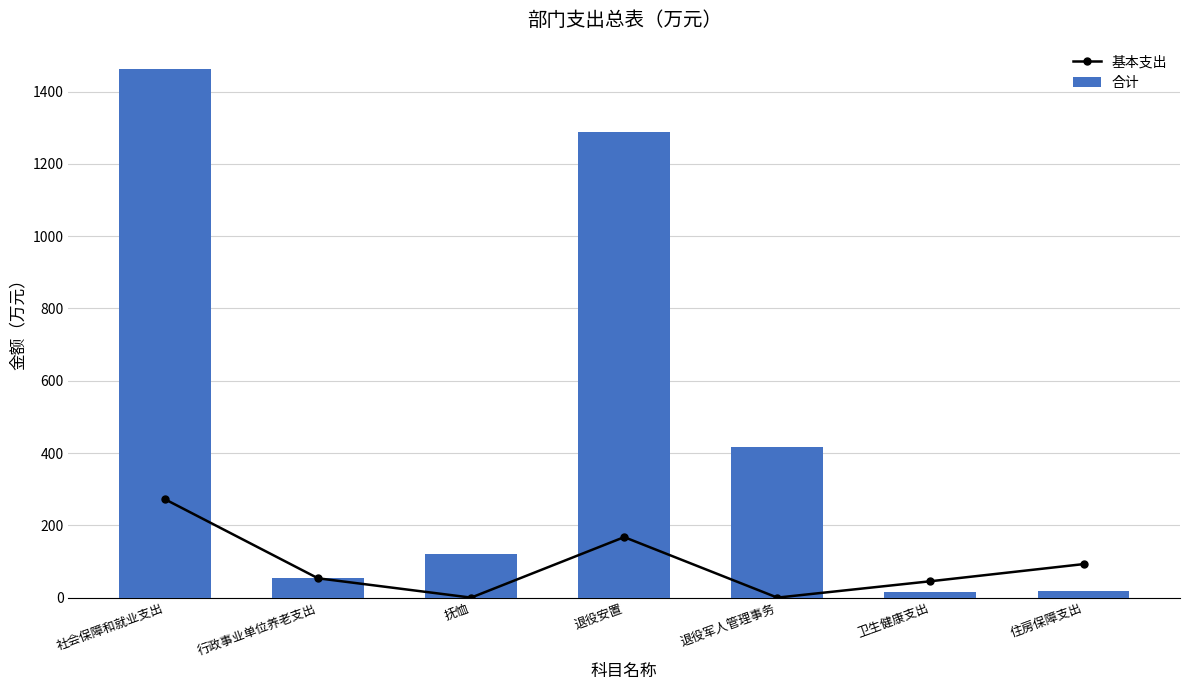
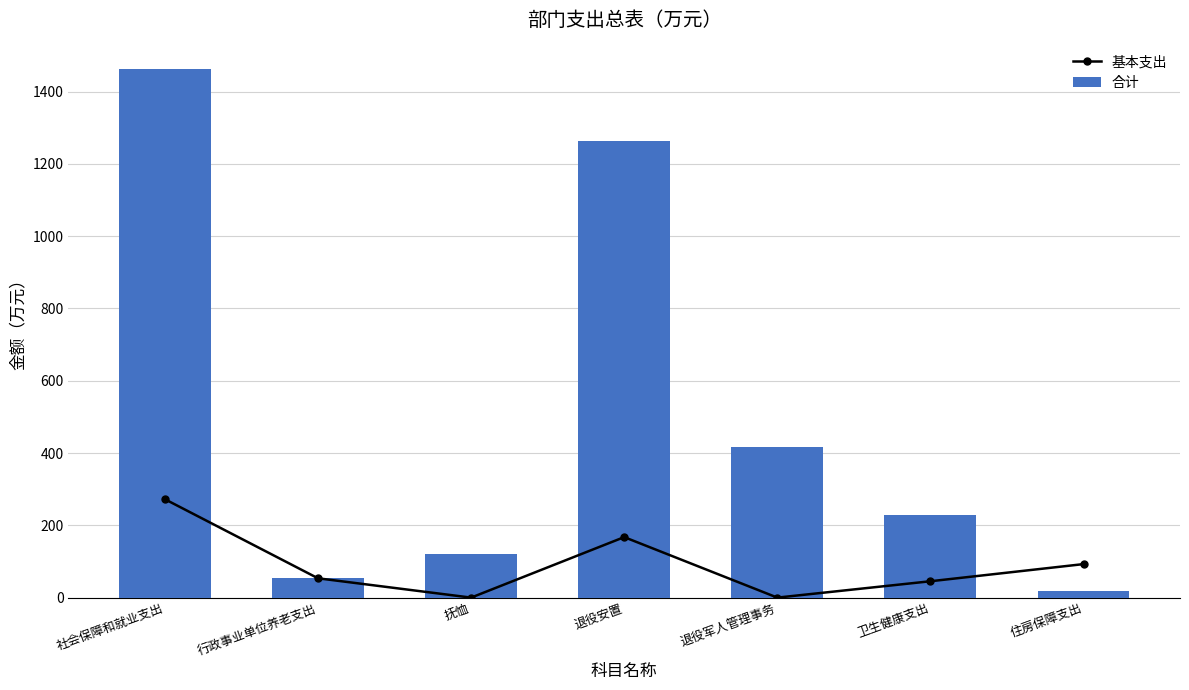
  {
    "基本支出": {
      "社会保障和就业支出": 270,
      "行政事业单位养老支出": 50,
      "抚恤": 0,
      "退役安置": 170,
      "退役军人管理事务": 0,
      "卫生健康支出": 50,
      "住房保障支出": 90
    },
    "合计": {
      "社会保障和就业支出": 1460,
      "行政事业单位养老支出": 50,
      "抚恤": 120,
-     "退役安置": 1290,
+     "退役安置": 1260,
      "退役军人管理事务": 420,
-     "卫生健康支出": 10,
+     "卫生健康支出": 230,
      "住房保障支出": 20
    }
  }
